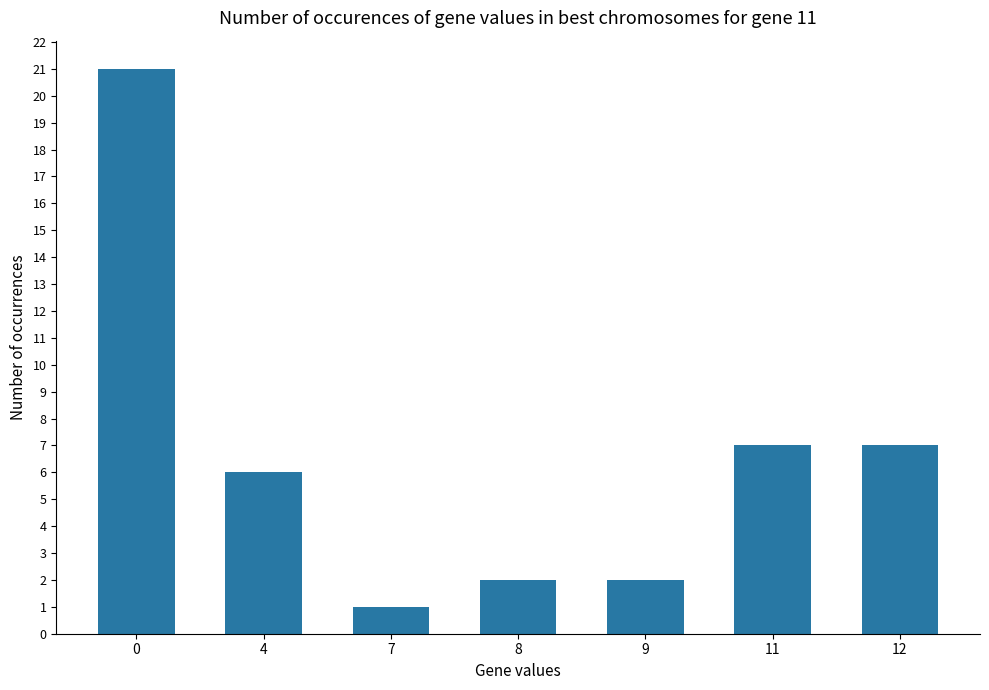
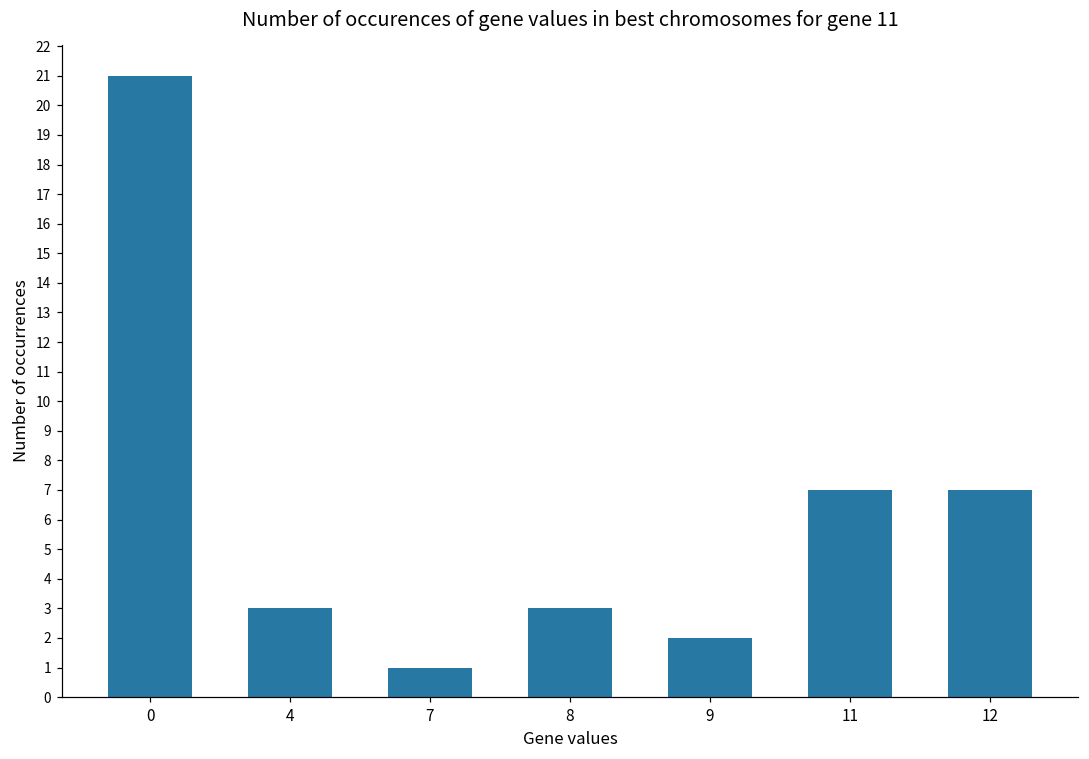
  {
    "0": 21,
-   "4": 6,
+   "4": 3,
    "7": 1,
-   "8": 2,
+   "8": 3,
    "9": 2,
    "11": 7,
    "12": 7
  }
